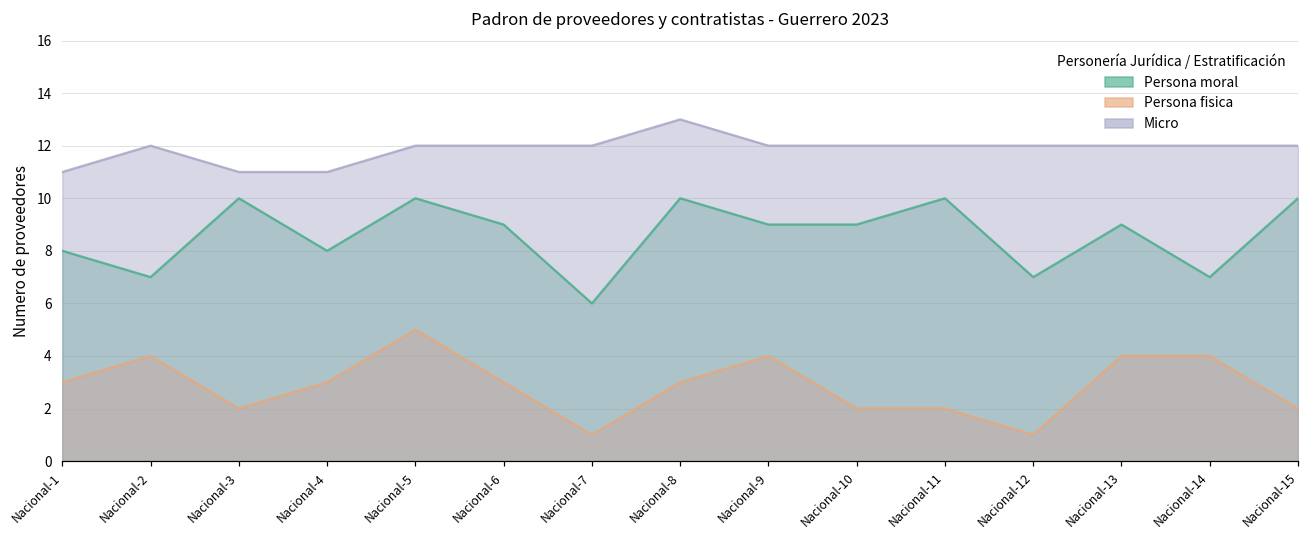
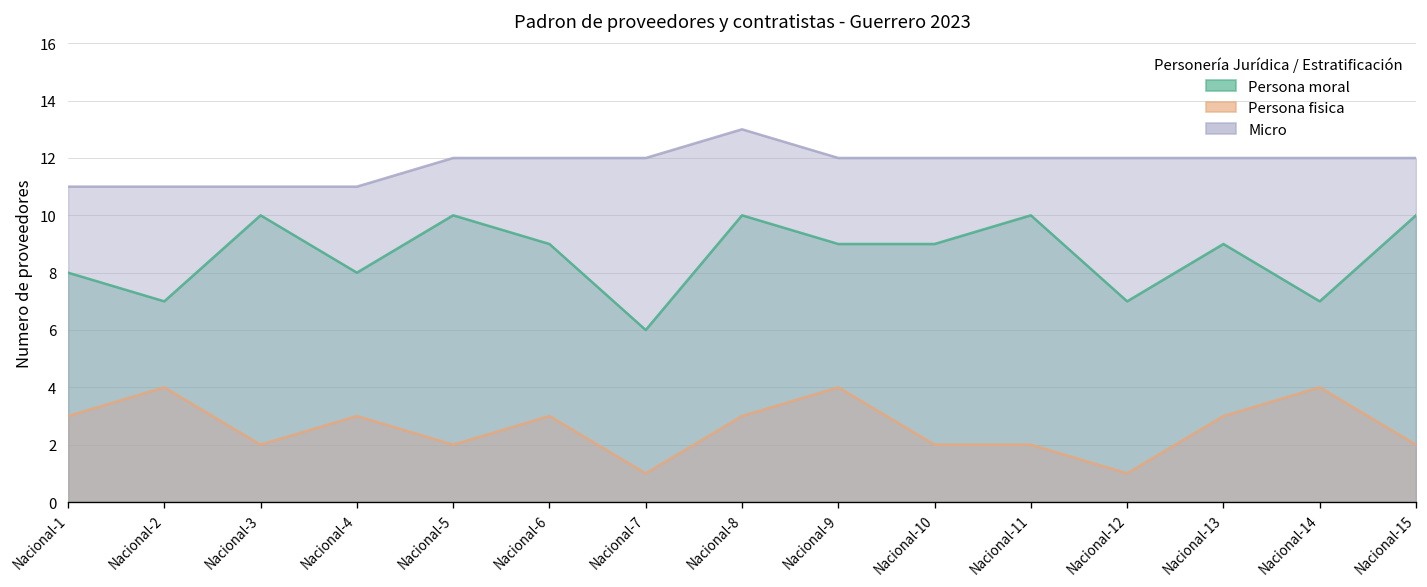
  {
    "Persona moral": {
      "Nacional-1": 8,
      "Nacional-2": 7,
      "Nacional-3": 10,
      "Nacional-4": 8,
      "Nacional-5": 10,
      "Nacional-6": 9,
      "Nacional-7": 6,
      "Nacional-8": 10,
      "Nacional-9": 9,
      "Nacional-10": 9,
      "Nacional-11": 10,
      "Nacional-12": 7,
      "Nacional-13": 9,
      "Nacional-14": 7,
      "Nacional-15": 10
    },
    "Persona fisica": {
      "Nacional-1": 3,
      "Nacional-2": 4,
      "Nacional-3": 2,
      "Nacional-4": 3,
-     "Nacional-5": 5,
+     "Nacional-5": 2,
      "Nacional-6": 3,
      "Nacional-7": 1,
      "Nacional-8": 3,
      "Nacional-9": 4,
      "Nacional-10": 2,
      "Nacional-11": 2,
      "Nacional-12": 1,
-     "Nacional-13": 4,
+     "Nacional-13": 3,
      "Nacional-14": 4,
      "Nacional-15": 2
    },
    "Micro": {
      "Nacional-1": 11,
-     "Nacional-2": 12,
+     "Nacional-2": 11,
      "Nacional-3": 11,
      "Nacional-4": 11,
      "Nacional-5": 12,
      "Nacional-6": 12,
      "Nacional-7": 12,
      "Nacional-8": 13,
      "Nacional-9": 12,
      "Nacional-10": 12,
      "Nacional-11": 12,
      "Nacional-12": 12,
      "Nacional-13": 12,
      "Nacional-14": 12,
      "Nacional-15": 12
    }
  }
